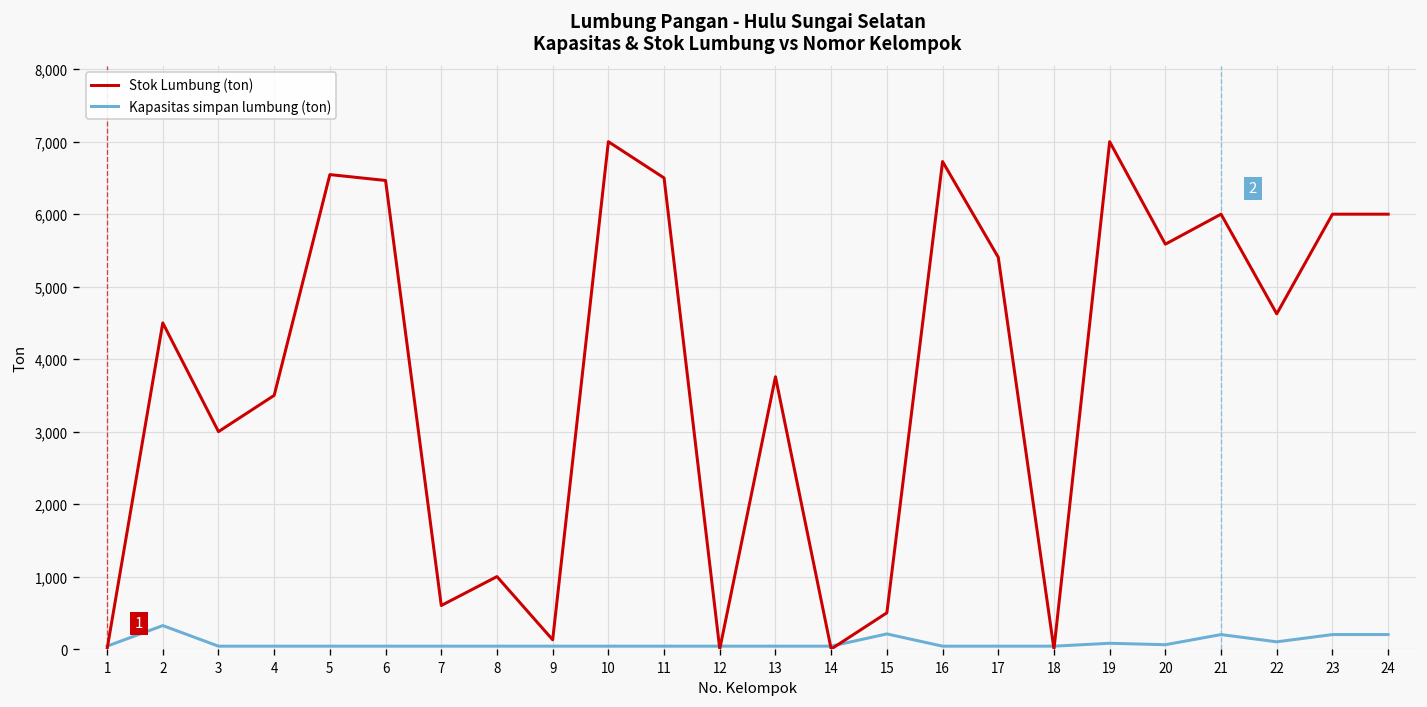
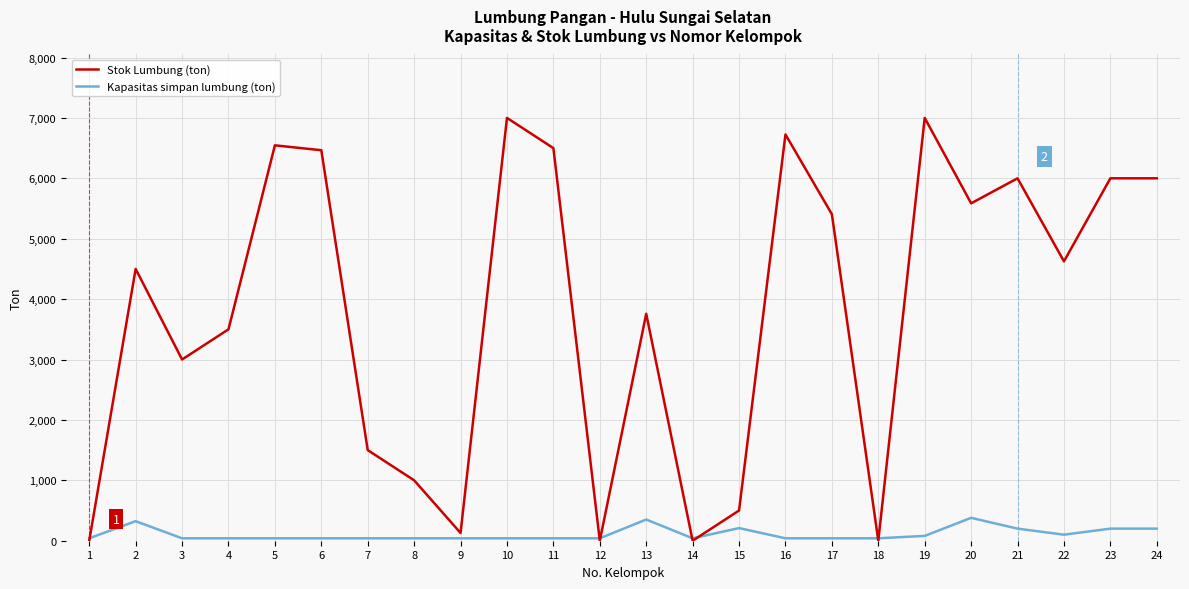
  {
    "Stok Lumbung (ton)": {
      "2": "4,500",
      "3": "3,000",
      "4": "3,500",
      "5": "6,500",
      "6": "6,500",
-     "7": "600",
+     "7": "1,500",
      "8": "1,000",
      "9": "100",
      "10": "7,000",
      "11": "6,500",
      "13": "3,800",
      "15": "500",
      "16": "6,700",
      "17": "5,400",
      "19": "7,000",
      "20": "5,600",
      "21": "6,000",
      "22": "4,600",
      "23": "6,000",
      "24": "6,000"
    },
    "Kapasitas simpan lumbung (ton)": {
      "3": "0",
      "4": "0",
      "5": "0",
      "6": "0",
      "7": "0",
      "8": "0",
      "9": "0",
      "10": "0",
      "11": "0",
-     "13": "0",
+     "13": "400",
      "15": "200",
      "16": "0",
      "17": "0",
      "19": "100",
-     "20": "100",
+     "20": "400",
      "21": "200",
      "22": "100",
      "23": "200",
      "24": "200"
    }
  }
